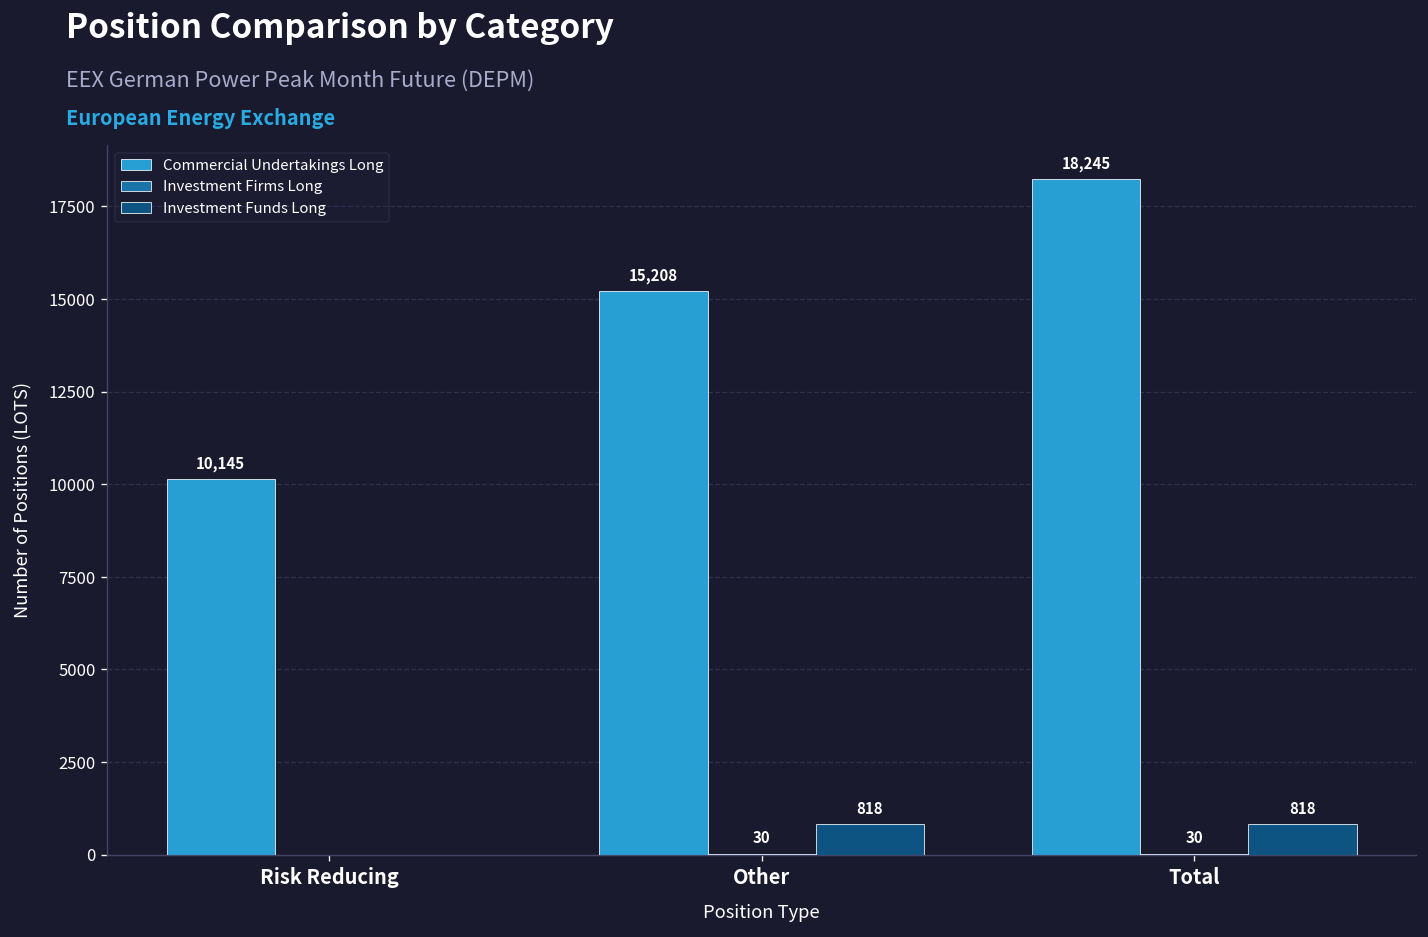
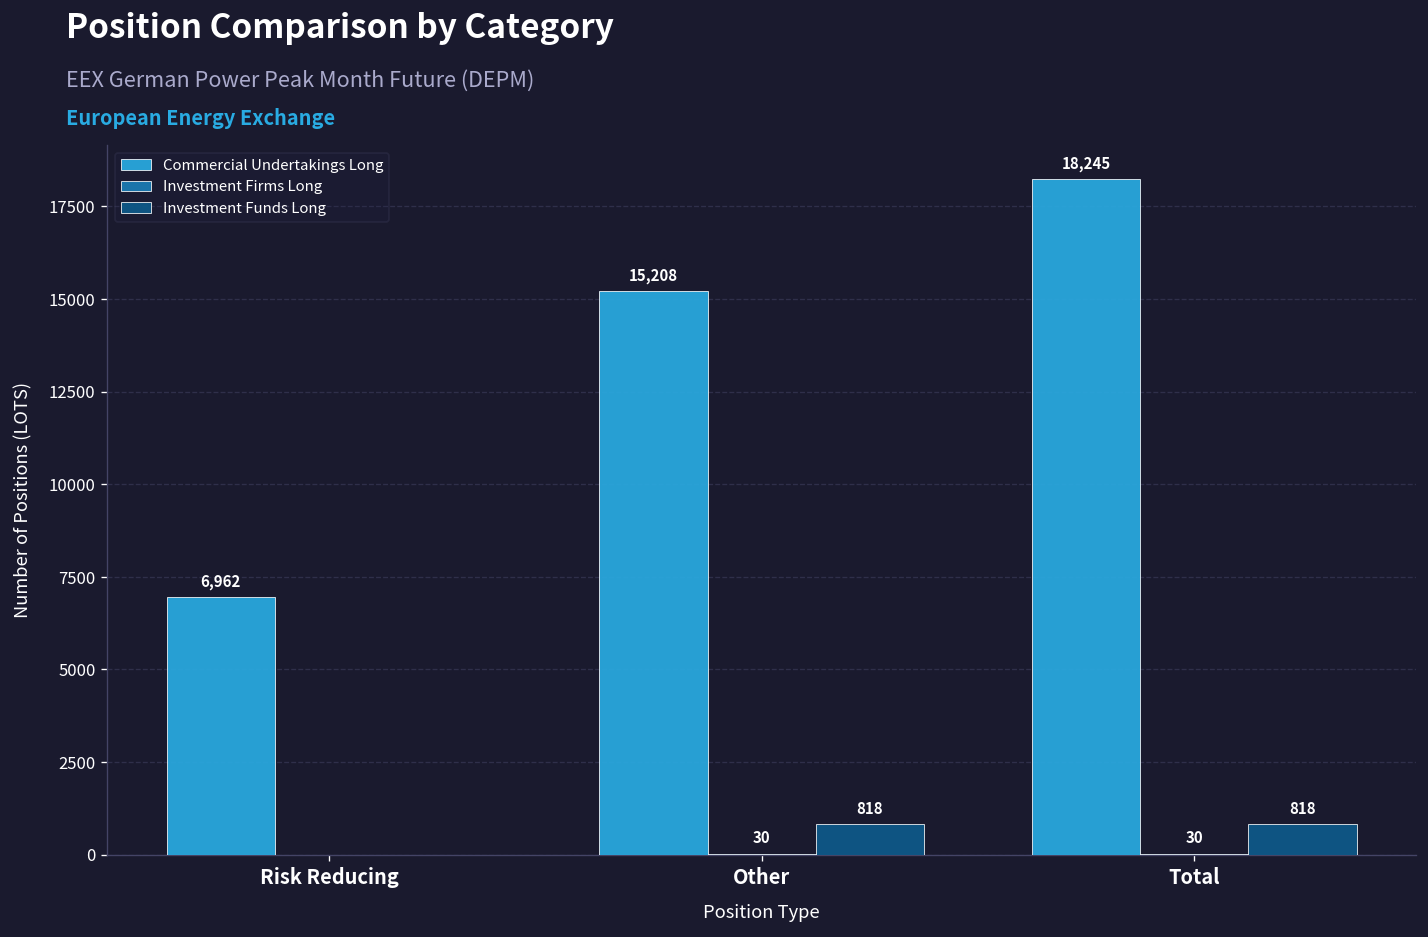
  {
    "Commercial Undertakings Long": {
-     "Risk Reducing": "10,145",
+     "Risk Reducing": "6,962",
      "Other": "15,208",
      "Total": "18,245"
    }
  }
